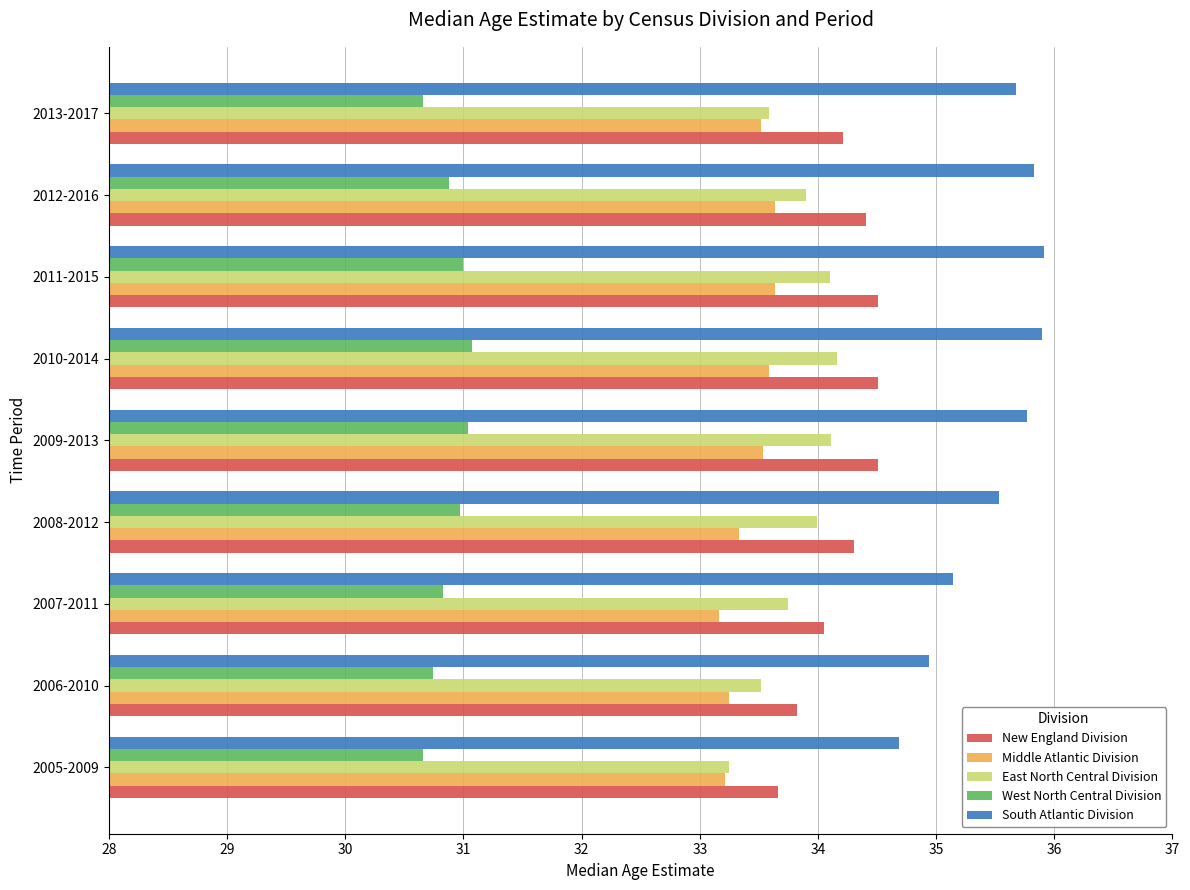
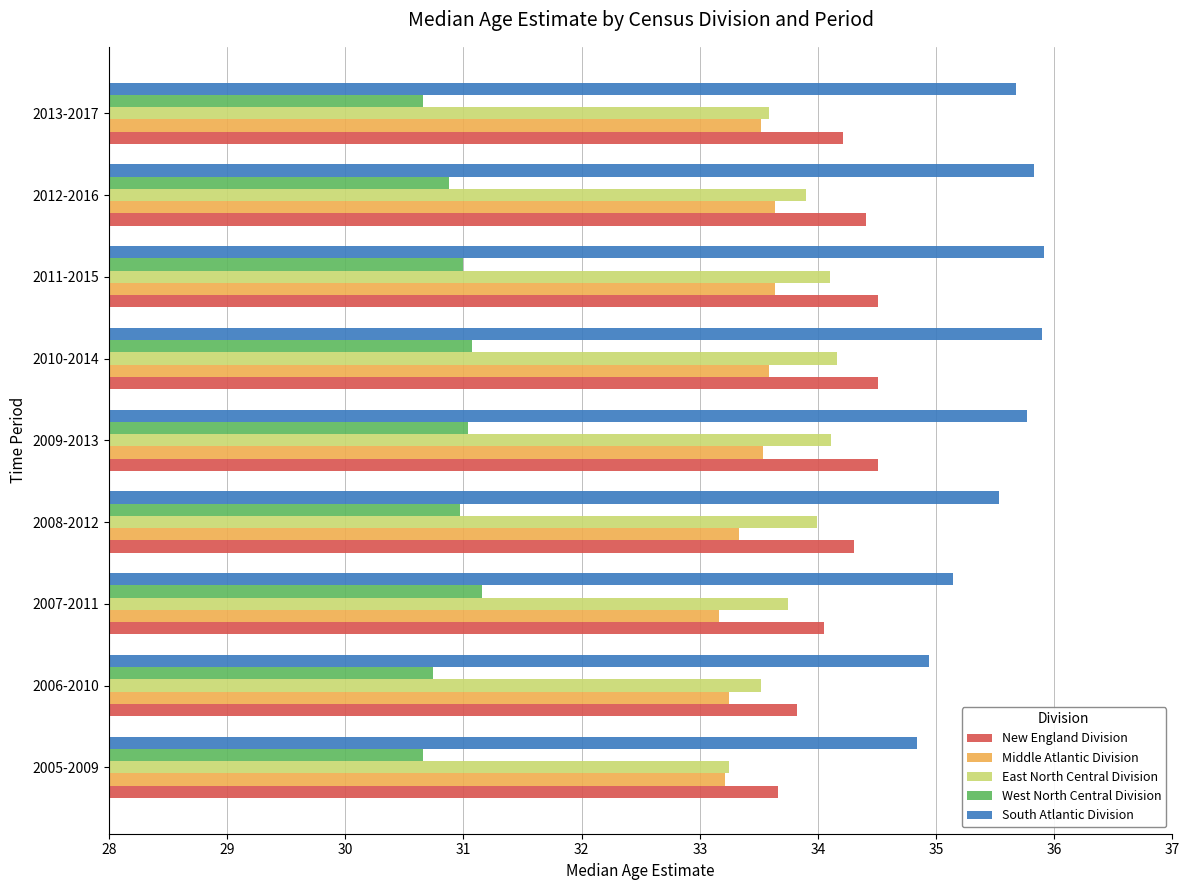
  {
    "New England Division": {
      "2013-2017": 34.21,
      "2012-2016": 34.41,
      "2011-2015": 34.51,
      "2010-2014": 34.51,
      "2009-2013": 34.50,
      "2008-2012": 34.31,
      "2007-2011": 34.05,
      "2006-2010": 33.82,
      "2005-2009": 33.66
    },
    "Middle Atlantic Division": {
      "2013-2017": 33.52,
      "2012-2016": 33.63,
      "2011-2015": 33.64,
      "2010-2014": 33.59,
      "2009-2013": 33.54,
      "2008-2012": 33.33,
      "2007-2011": 33.16,
      "2006-2010": 33.25,
      "2005-2009": 33.21
    },
    "East North Central Division": {
      "2013-2017": 33.59,
      "2012-2016": 33.90,
      "2011-2015": 34.10,
      "2010-2014": 34.16,
      "2009-2013": 34.11,
      "2008-2012": 33.99,
      "2007-2011": 33.75,
      "2006-2010": 33.52,
      "2005-2009": 33.25
    },
    "West North Central Division": {
      "2013-2017": 30.65,
      "2012-2016": 30.87,
      "2011-2015": 30.99,
      "2010-2014": 31.07,
      "2009-2013": 31.04,
      "2008-2012": 30.97,
-     "2007-2011": 30.83,
+     "2007-2011": 31.15,
      "2006-2010": 30.74,
      "2005-2009": 30.66
    },
    "South Atlantic Division": {
      "2013-2017": 35.68,
      "2012-2016": 35.83,
      "2011-2015": 35.91,
      "2010-2014": 35.89,
      "2009-2013": 35.77,
      "2008-2012": 35.53,
      "2007-2011": 35.14,
      "2006-2010": 34.94,
-     "2005-2009": 34.69
+     "2005-2009": 34.84
    }
  }
